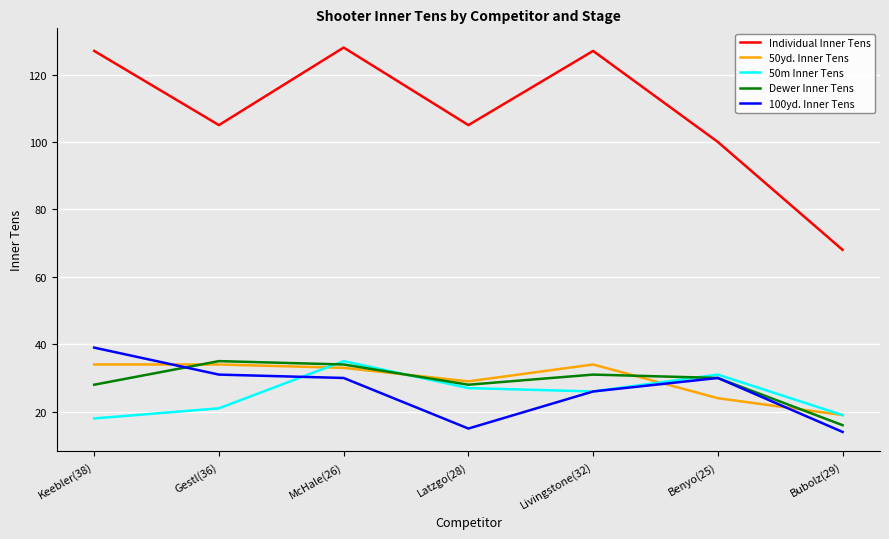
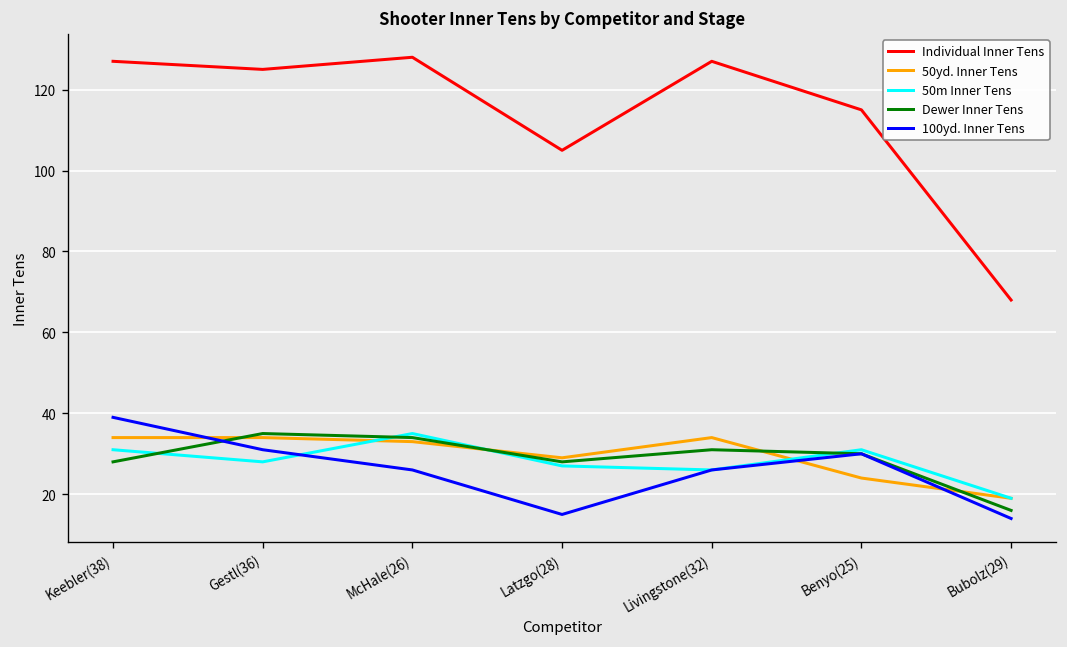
  {
    "Individual Inner Tens": {
      "Keebler(38)": 127,
-     "Gestl(36)": 105,
+     "Gestl(36)": 125,
      "McHale(26)": 128,
      "Latzgo(28)": 105,
      "Livingstone(32)": 127,
-     "Benyo(25)": 100,
+     "Benyo(25)": 115,
      "Bubolz(29)": 68
    },
    "50yd. Inner Tens": {
      "Keebler(38)": 34,
      "Gestl(36)": 34,
      "McHale(26)": 33,
      "Latzgo(28)": 29,
      "Livingstone(32)": 34,
      "Benyo(25)": 24
    },
    "50m Inner Tens": {
-     "Keebler(38)": 18,
-     "Gestl(36)": 21,
+     "Keebler(38)": 31,
+     "Gestl(36)": 28,
      "McHale(26)": 35,
      "Latzgo(28)": 27,
      "Benyo(25)": 31
    },
    "Dewer Inner Tens": {
      "Keebler(38)": 28,
      "Gestl(36)": 35,
      "McHale(26)": 34,
      "Latzgo(28)": 28,
      "Livingstone(32)": 31,
      "Bubolz(29)": 16
    },
    "100yd. Inner Tens": {
      "Keebler(38)": 39,
      "Gestl(36)": 31,
-     "McHale(26)": 30,
+     "McHale(26)": 26,
      "Latzgo(28)": 15,
      "Bubolz(29)": 14
    }
  }
